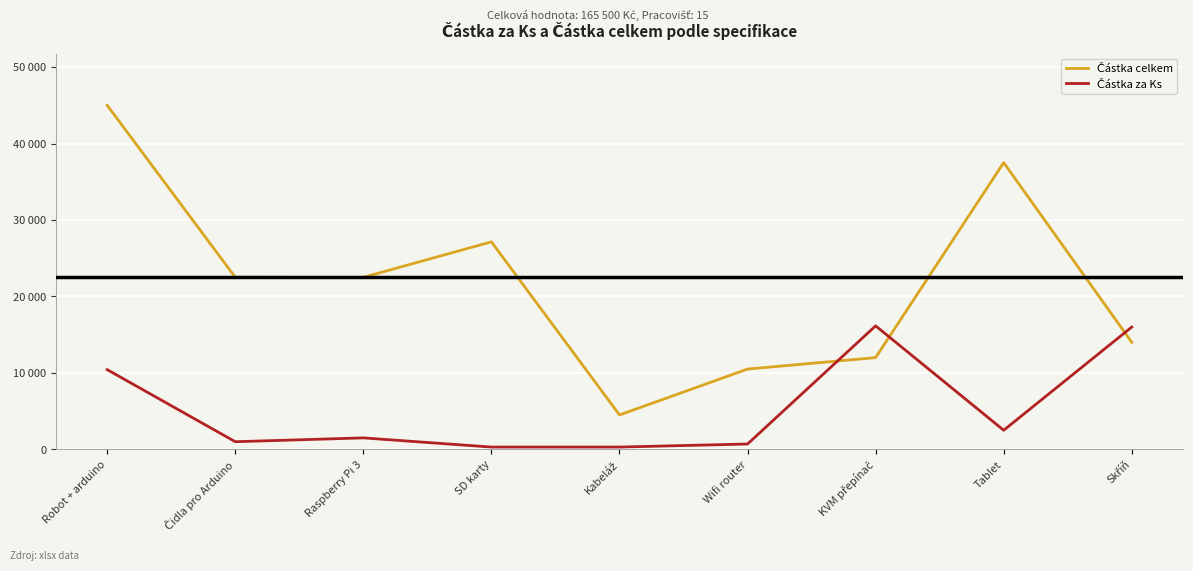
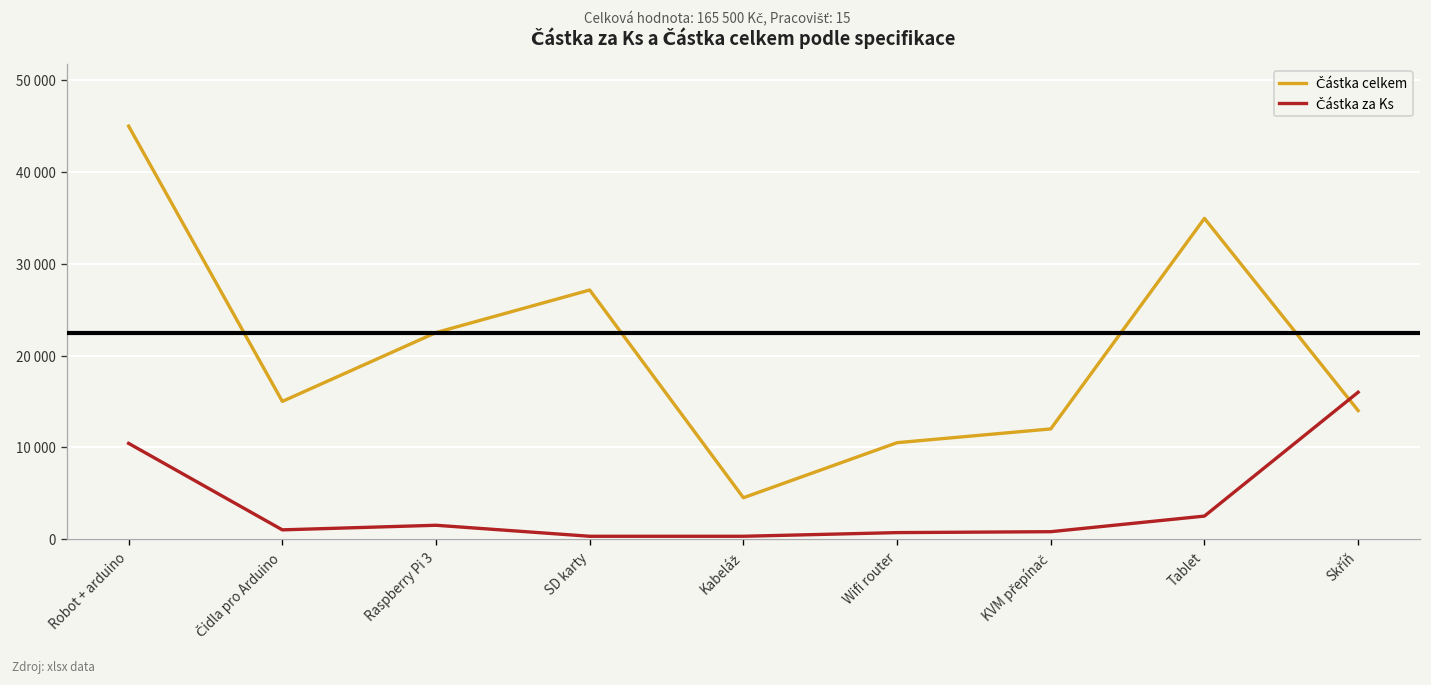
  {
    "Částka celkem": {
      "Robot + arduino": 45000,
-     "Čidla pro Arduino": 23000,
+     "Čidla pro Arduino": 15000,
      "Raspberry Pi 3": 23000,
      "SD karty": 27000,
      "Kabeláž": 5000,
      "Wifi router": 11000,
      "KVM přepínač": 12000,
-     "Tablet": 38000,
+     "Tablet": 35000,
      "Skříň": 14000
    },
    "Částka za Ks": {
      "Robot + arduino": 10000,
      "Čidla pro Arduino": 1000,
      "Raspberry Pi 3": 2000,
      "SD karty": 0,
      "Kabeláž": 0,
      "Wifi router": 1000,
-     "KVM přepínač": 16000,
+     "KVM přepínač": 1000,
      "Tablet": 3000,
      "Skříň": 16000
    }
  }
